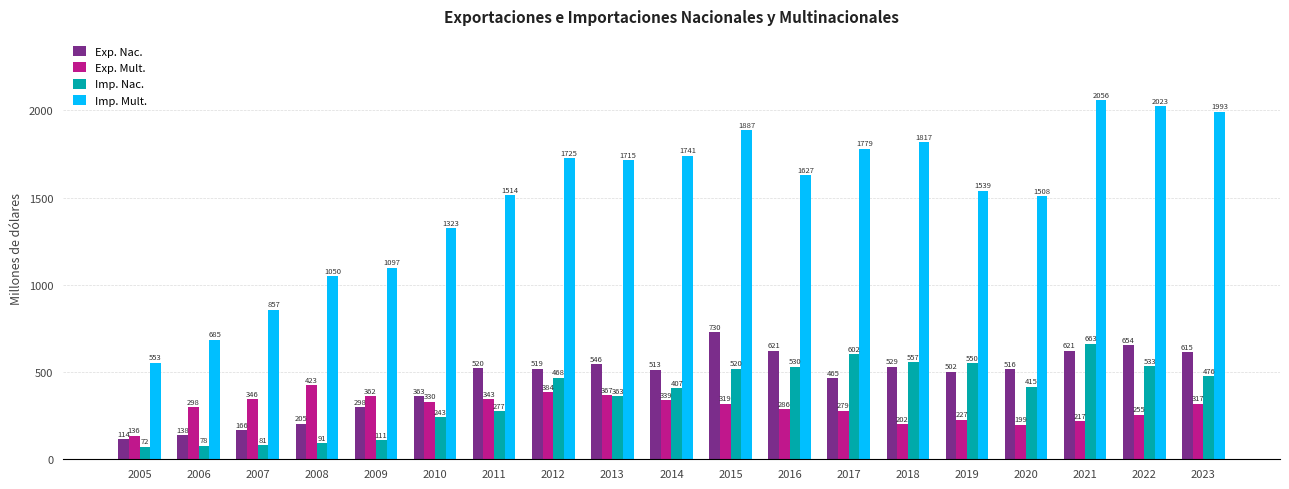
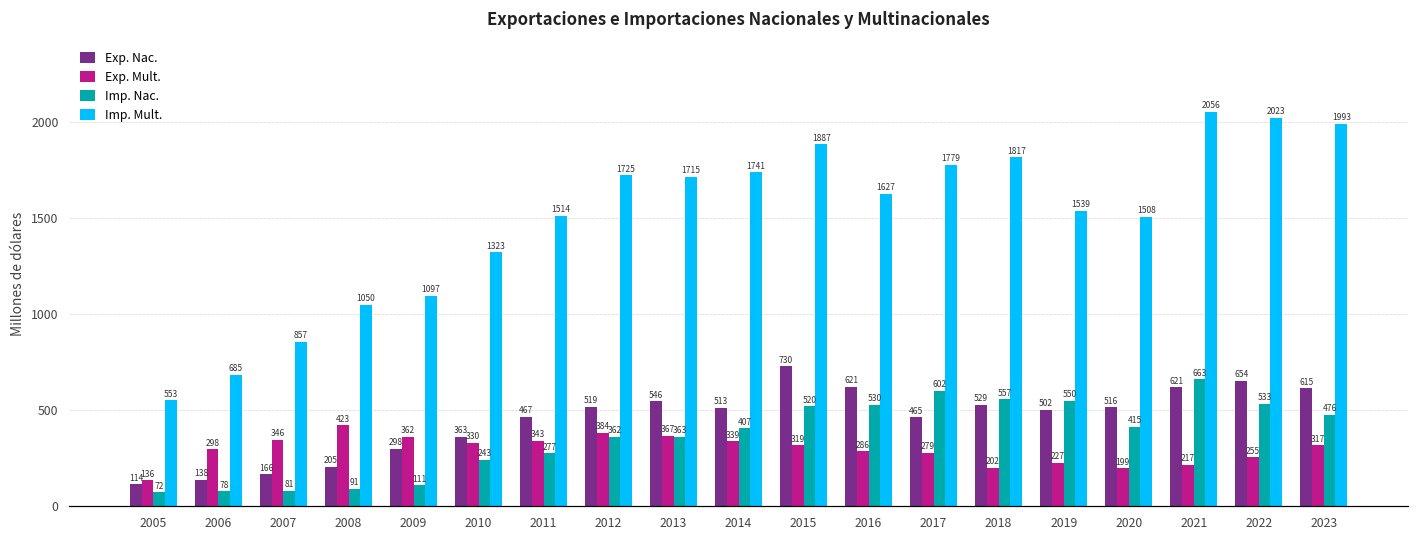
  {
    "Exp. Nac.": {
      "2005": 114,
      "2006": 138,
      "2007": 166,
      "2008": 205,
      "2009": 298,
      "2010": 363,
-     "2011": 520,
+     "2011": 467,
      "2012": 519,
      "2013": 546,
      "2014": 513,
      "2015": 730,
      "2016": 621,
      "2017": 465,
      "2018": 529,
      "2019": 502,
      "2020": 516,
      "2021": 621,
      "2022": 654,
      "2023": 615
    },
    "Exp. Mult.": {
      "2005": 136,
      "2006": 298,
      "2007": 346,
      "2008": 423,
      "2009": 362,
      "2010": 330,
      "2011": 343,
      "2012": 384,
      "2013": 367,
      "2014": 339,
      "2015": 319,
      "2016": 286,
      "2017": 279,
      "2018": 202,
      "2019": 227,
      "2020": 199,
      "2021": 217,
      "2022": 255,
      "2023": 317
    },
    "Imp. Nac.": {
      "2005": 72,
      "2006": 78,
      "2007": 81,
      "2008": 91,
      "2009": 111,
      "2010": 243,
      "2011": 277,
-     "2012": 468,
+     "2012": 362,
      "2013": 363,
      "2014": 407,
      "2015": 520,
      "2016": 530,
      "2017": 602,
      "2018": 557,
      "2019": 550,
      "2020": 415,
      "2021": 663,
      "2022": 533,
      "2023": 476
    },
    "Imp. Mult.": {
      "2005": 553,
      "2006": 685,
      "2007": 857,
      "2008": 1050,
      "2009": 1097,
      "2010": 1323,
      "2011": 1514,
      "2012": 1725,
      "2013": 1715,
      "2014": 1741,
      "2015": 1887,
      "2016": 1627,
      "2017": 1779,
      "2018": 1817,
      "2019": 1539,
      "2020": 1508,
      "2021": 2056,
      "2022": 2023,
      "2023": 1993
    }
  }
